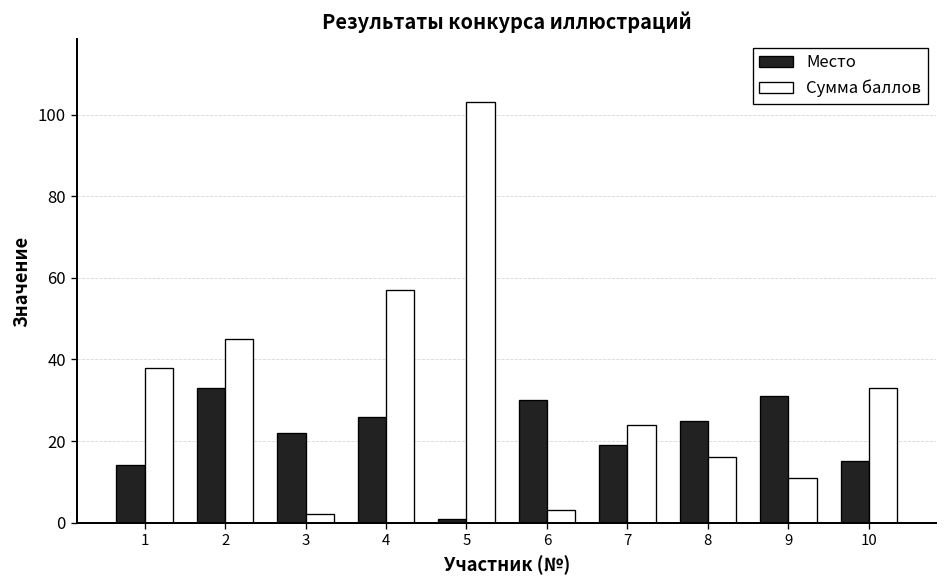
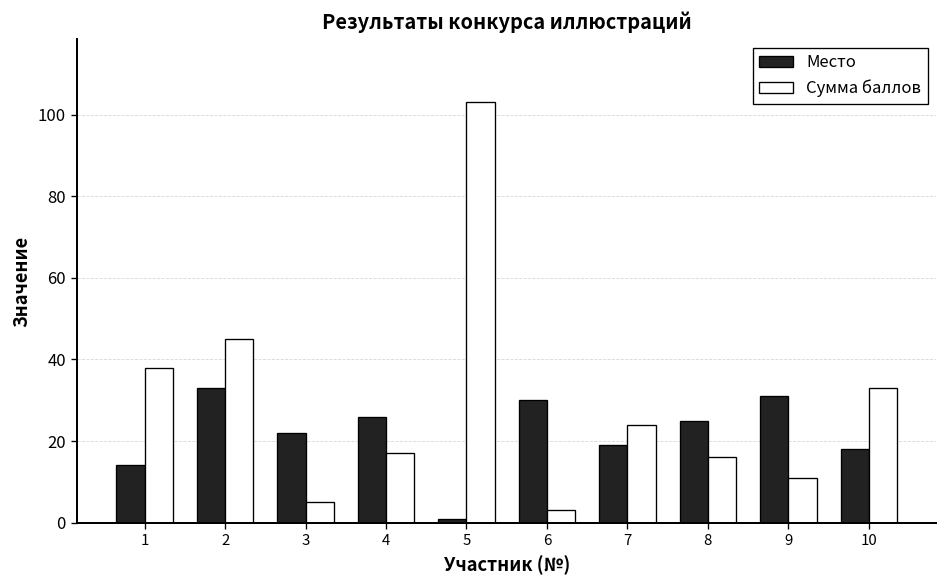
  {
    "Место": {
      "1": 14,
      "2": 33,
      "3": 22,
      "4": 26,
      "5": 1,
      "6": 30,
      "7": 19,
      "8": 25,
      "9": 31,
-     "10": 15
+     "10": 18
    },
    "Сумма баллов": {
      "1": 38,
      "2": 45,
-     "3": 2,
-     "4": 57,
+     "3": 5,
+     "4": 17,
      "5": 103,
      "6": 3,
      "7": 24,
      "8": 16,
      "9": 11,
      "10": 33
    }
  }
